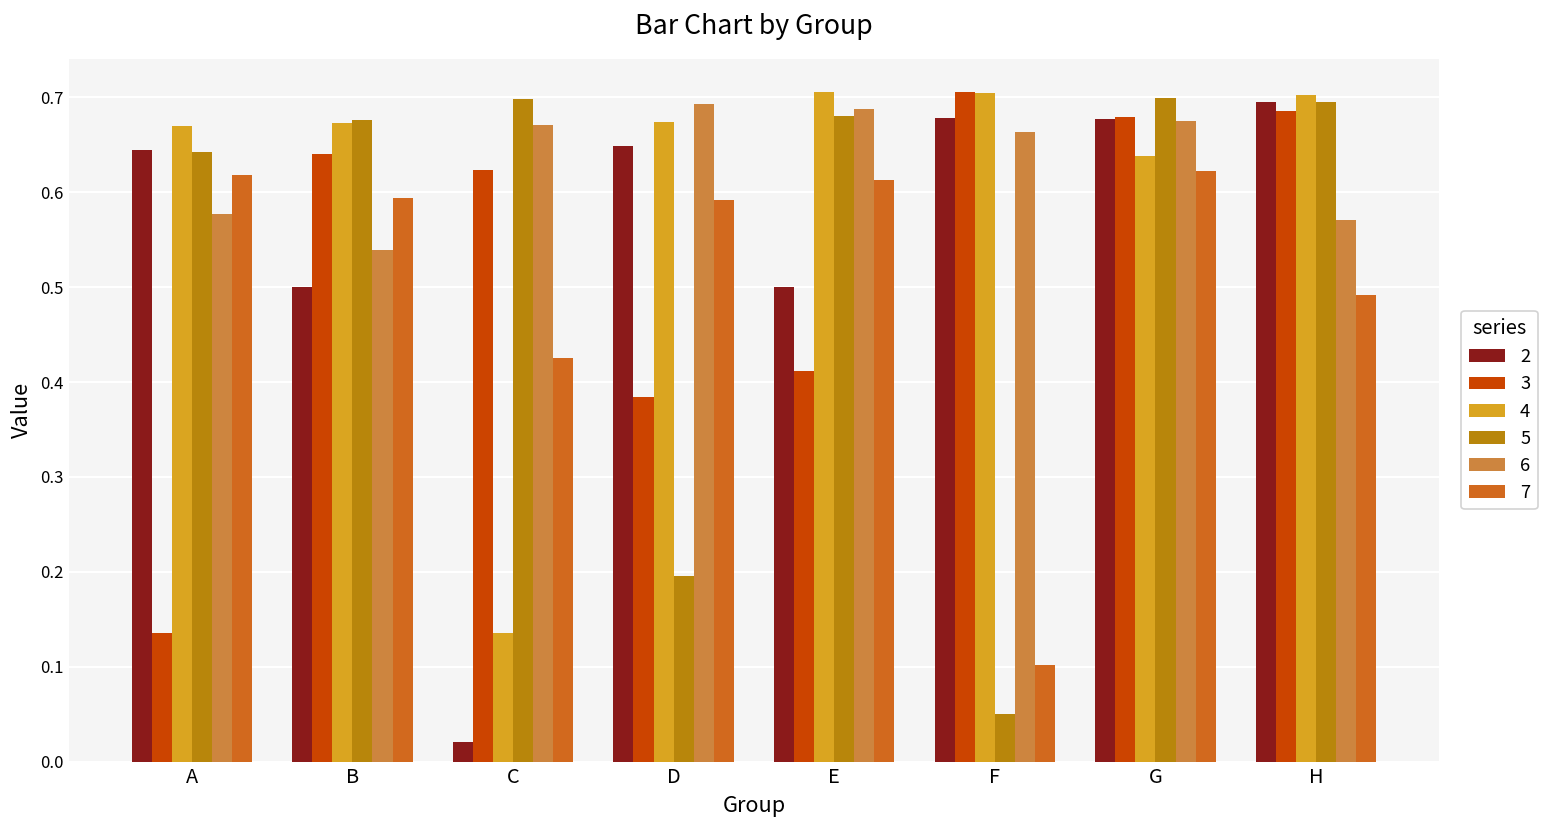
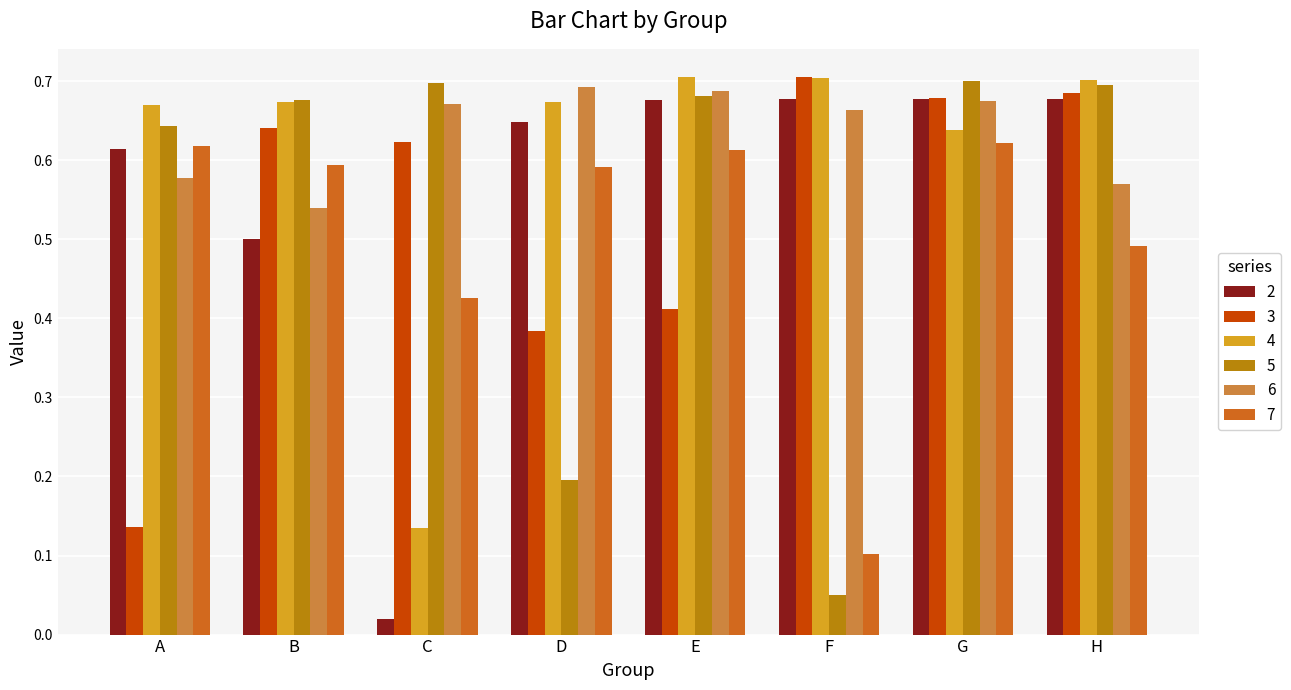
  {
    "2": {
-     "A": 0.64,
+     "A": 0.61,
      "B": 0.50,
      "C": 0.02,
      "D": 0.65,
-     "E": 0.50,
+     "E": 0.68,
      "F": 0.68,
      "G": 0.68,
-     "H": 0.70
+     "H": 0.68
    }
  }
